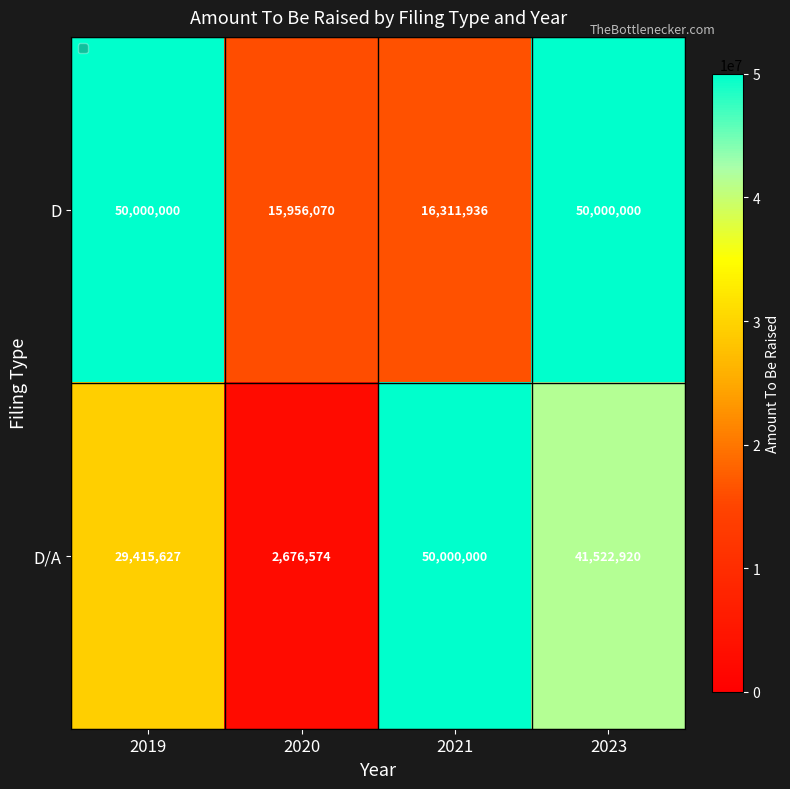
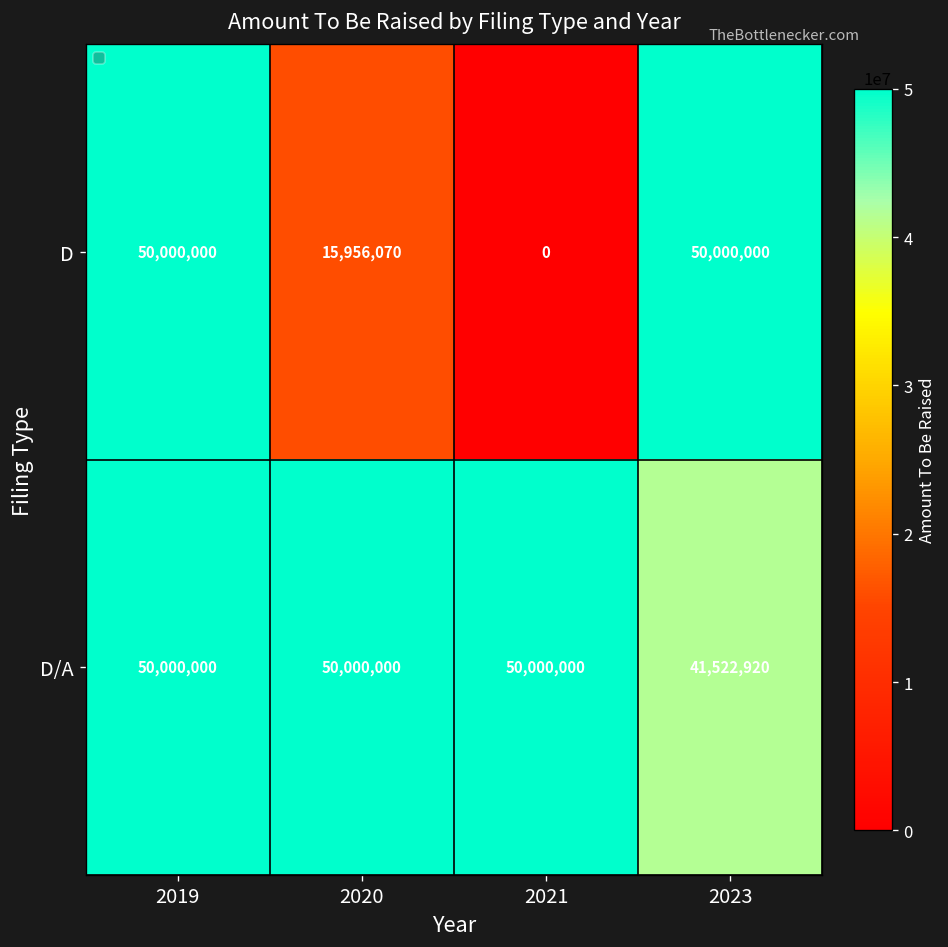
  {
    "D": {
      "2019": "50,000,000",
      "2020": "15,956,070",
-     "2021": "16,311,936",
+     "2021": "0",
      "2023": "50,000,000"
    },
    "D/A": {
-     "2019": "29,415,627",
-     "2020": "2,676,574",
+     "2019": "50,000,000",
+     "2020": "50,000,000",
      "2021": "50,000,000",
      "2023": "41,522,920"
    }
  }
